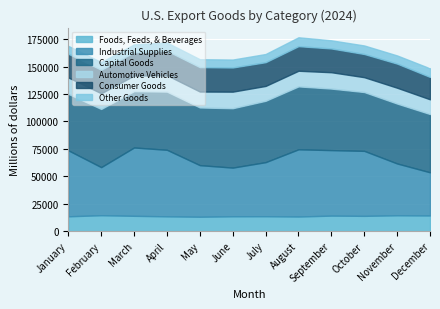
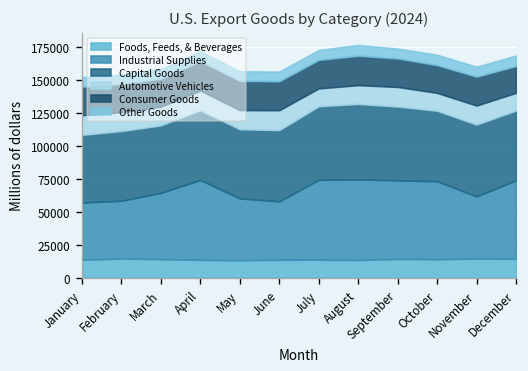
  {
    "Industrial Supplies": {
-     "January": 60000,
+     "January": 43000,
      "February": 44000,
-     "March": 62000,
+     "March": 50000,
      "April": 61000,
      "May": 47000,
      "June": 44000,
-     "July": 49000,
+     "July": 61000,
      "August": 61000,
      "September": 60000,
      "October": 59000,
      "November": 47000,
-     "December": 39000
+     "December": 60000
    }
  }
